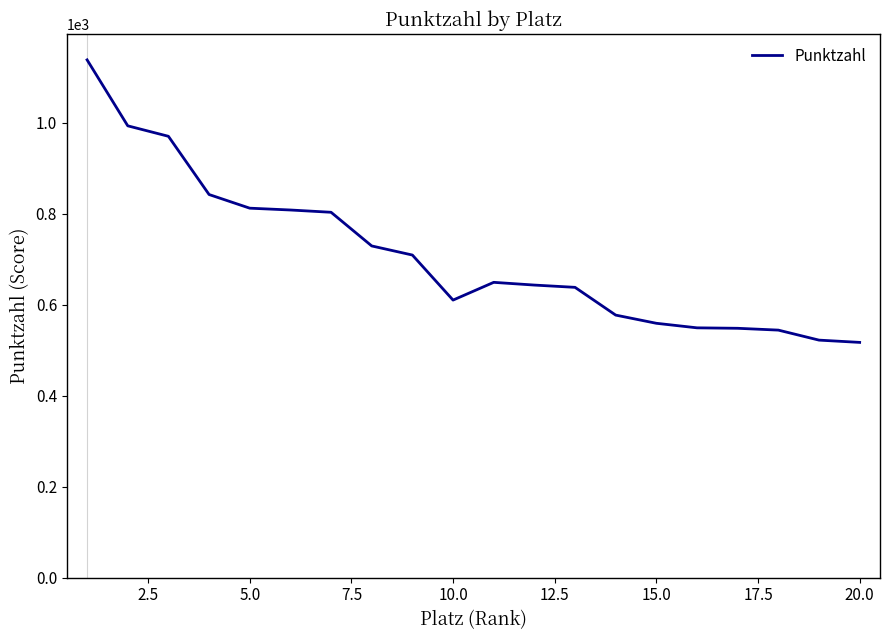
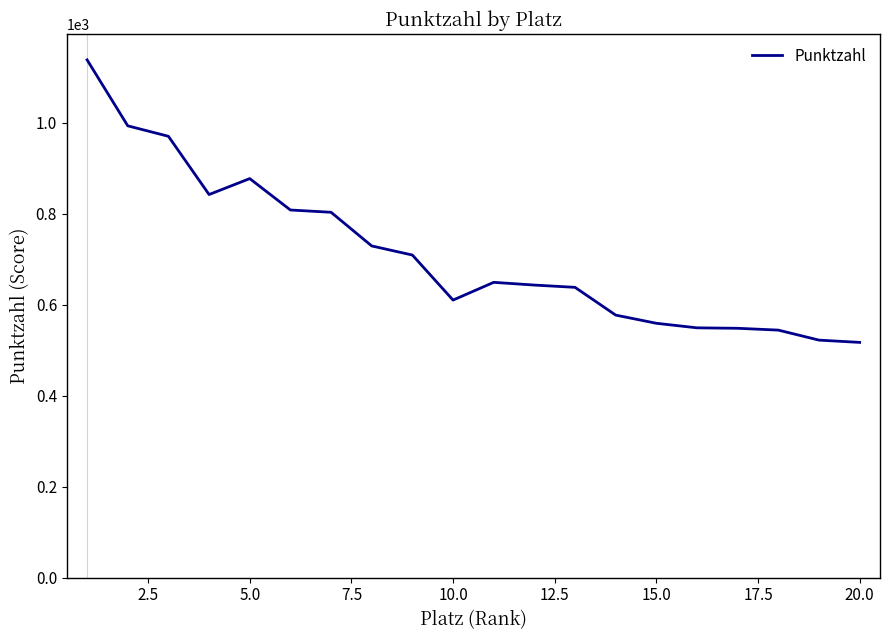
  {
-   "5.0": 810,
+   "5.0": 880,
    "10.0": 610,
    "15.0": 560,
    "20.0": 520
  }
